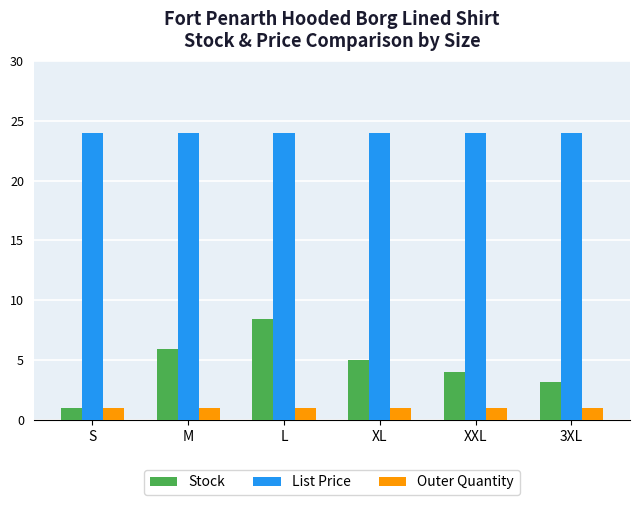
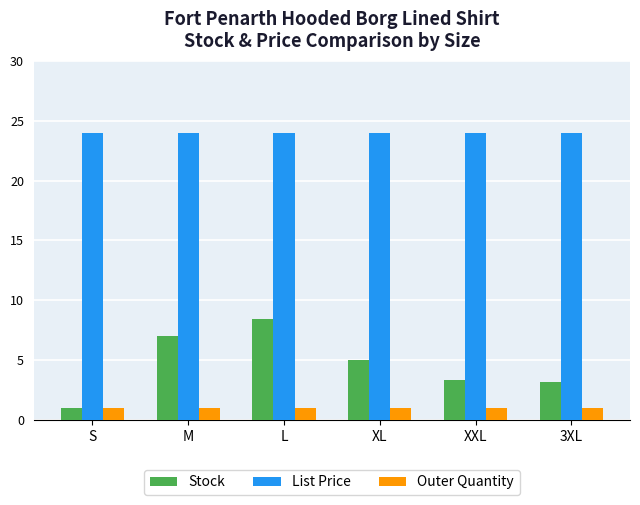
  {
    "Stock": {
      "S": 1.0,
-     "M": 5.9,
+     "M": 7.0,
      "L": 8.4,
      "XL": 5.0,
-     "XXL": 4.0,
+     "XXL": 3.3,
      "3XL": 3.2
    },
    "List Price": {
      "S": 24.0,
      "M": 24.0,
      "L": 24.0,
      "XL": 24.0,
      "XXL": 24.0,
      "3XL": 24.0
    },
    "Outer Quantity": {
      "S": 1.0,
      "M": 1.0,
      "L": 1.0,
      "XL": 1.0,
      "XXL": 1.0,
      "3XL": 1.0
    }
  }
